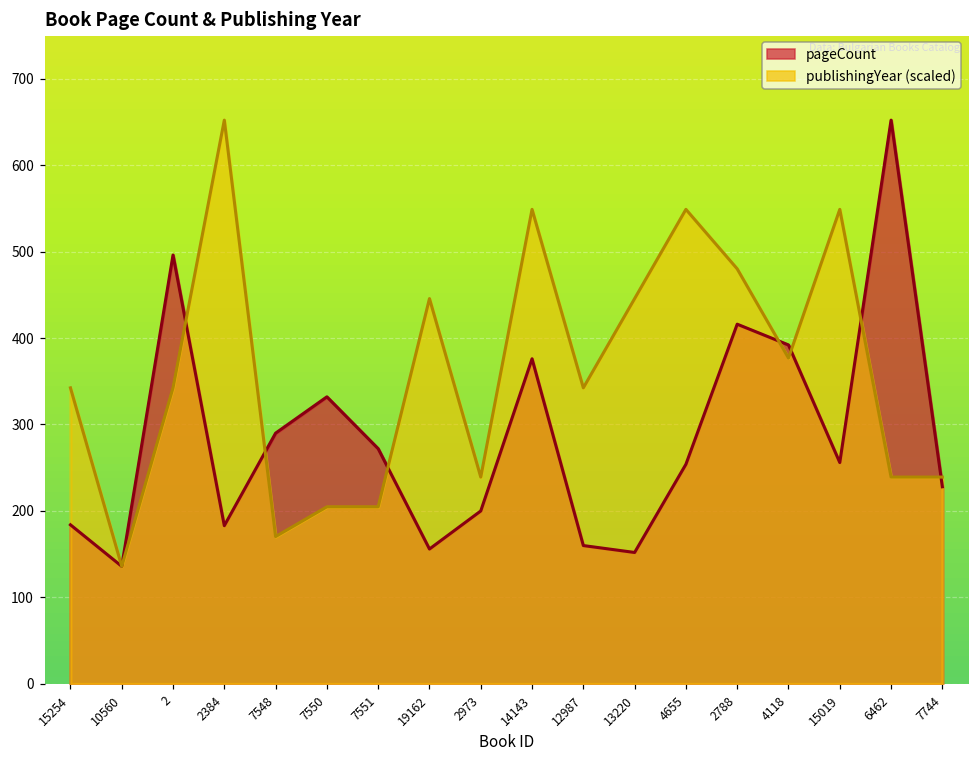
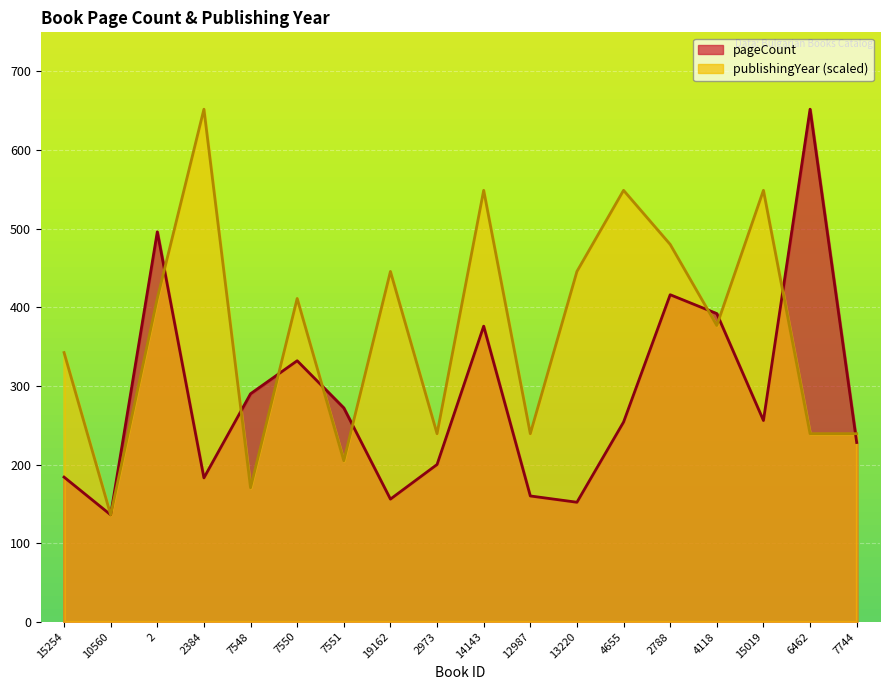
  {
    "pageCount": {
      "15254": 180,
      "2": 500,
      "2384": 180,
      "7548": 290,
      "7550": 330,
      "7551": 270,
      "19162": 160,
      "2973": 200,
      "14143": 380,
      "12987": 160,
      "13220": 150,
      "4655": 250,
      "2788": 420,
      "4118": 390,
      "15019": 260,
      "6462": 650,
      "7744": 230
    },
    "publishingYear (scaled)": {
      "15254": 340,
-     "2": 340,
+     "2": 410,
      "2384": 650,
      "7548": 170,
-     "7550": 200,
+     "7550": 410,
      "7551": 200,
      "19162": 450,
      "2973": 240,
      "14143": 550,
-     "12987": 340,
+     "12987": 240,
      "13220": 450,
      "4655": 550,
      "2788": 480,
      "4118": 380,
      "15019": 550,
      "6462": 240,
      "7744": 240
    }
  }
